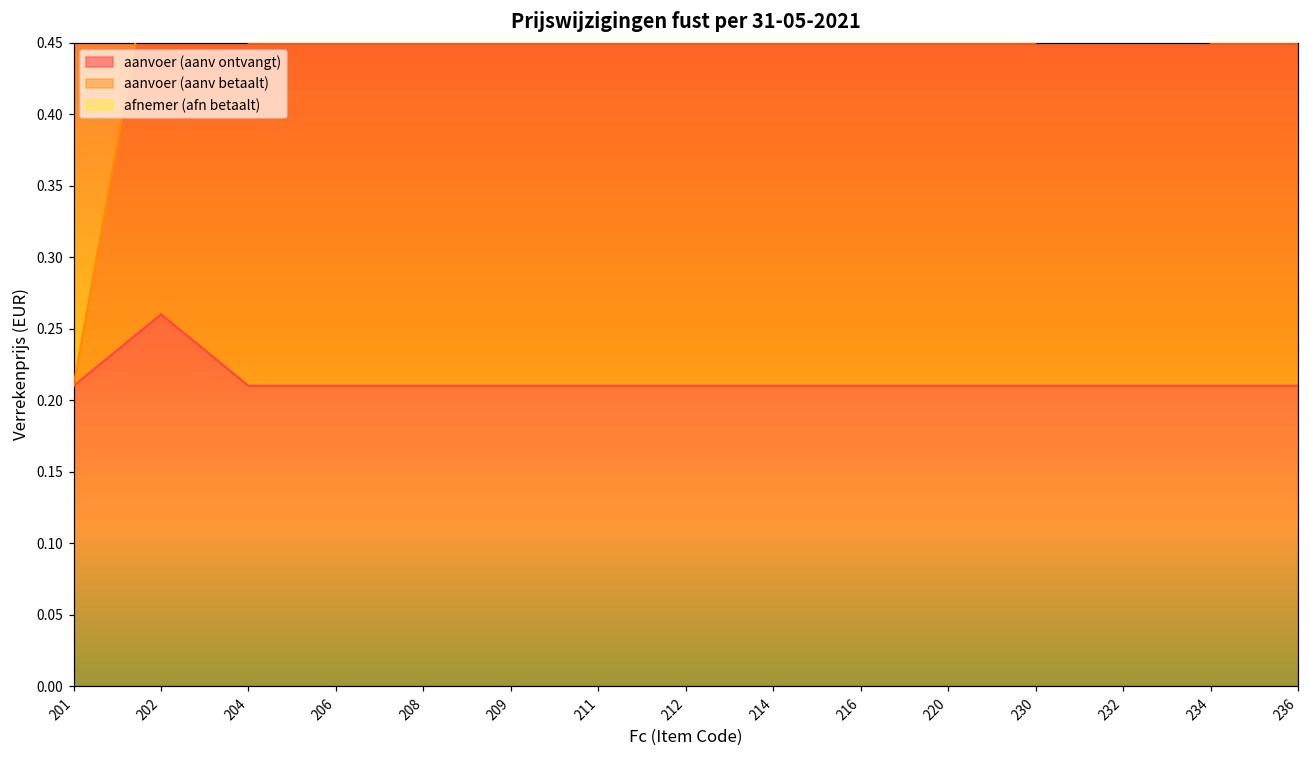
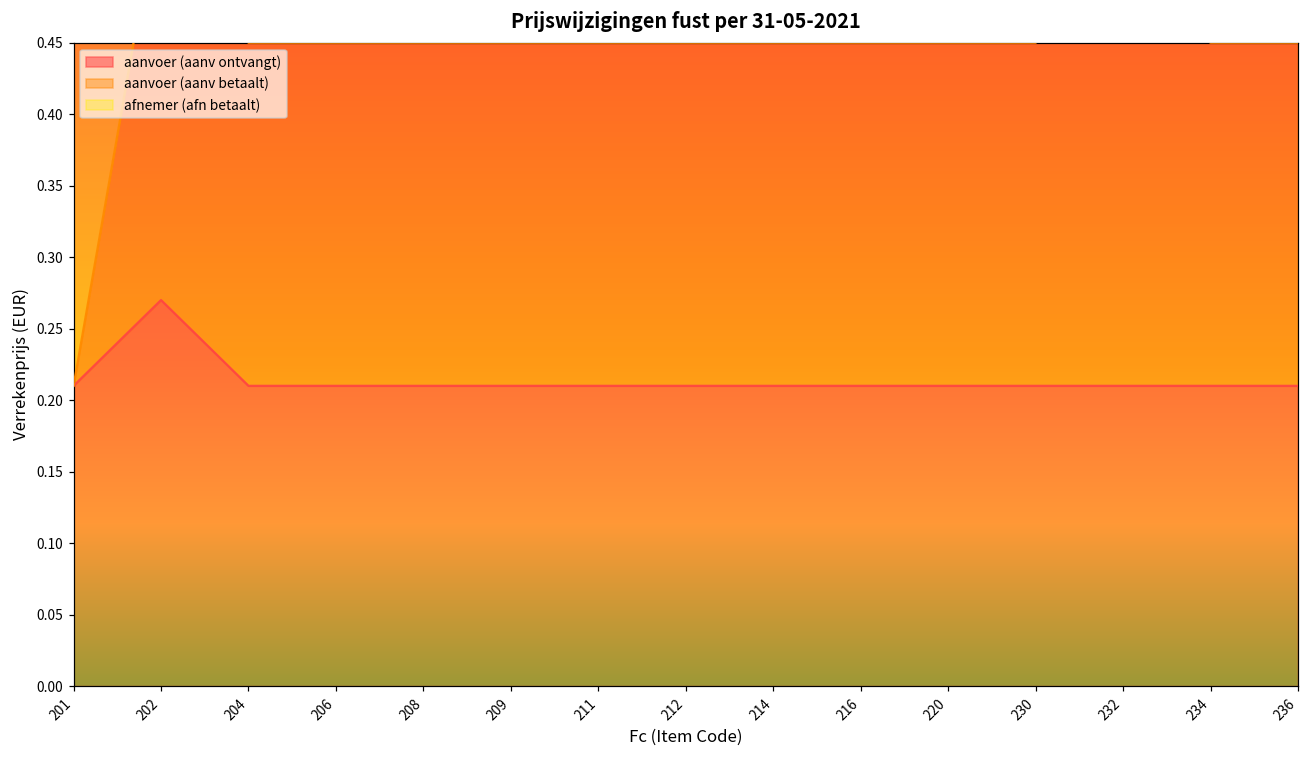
  {
    "aanvoer (aanv ontvangt)": {
-     "202": 0.26,
+     "202": 0.27,
      "204": 0.21,
      "206": 0.21,
      "208": 0.21,
      "209": 0.21,
      "211": 0.21,
      "212": 0.21,
      "214": 0.21,
      "216": 0.21,
      "220": 0.21,
      "230": 0.21,
      "232": 0.21,
      "234": 0.21,
      "236": 0.21
    },
    "aanvoer (aanv betaalt)": {
      "204": 0.24,
      "206": 0.24,
      "208": 0.24,
      "209": 0.24,
      "211": 0.24,
      "212": 0.24,
      "214": 0.24,
      "216": 0.24,
      "220": 0.24,
      "230": 0.24,
      "234": 0.24,
      "236": 0.24
    },
    "afnemer (afn betaalt)": {
      "201": 0.24
    }
  }
